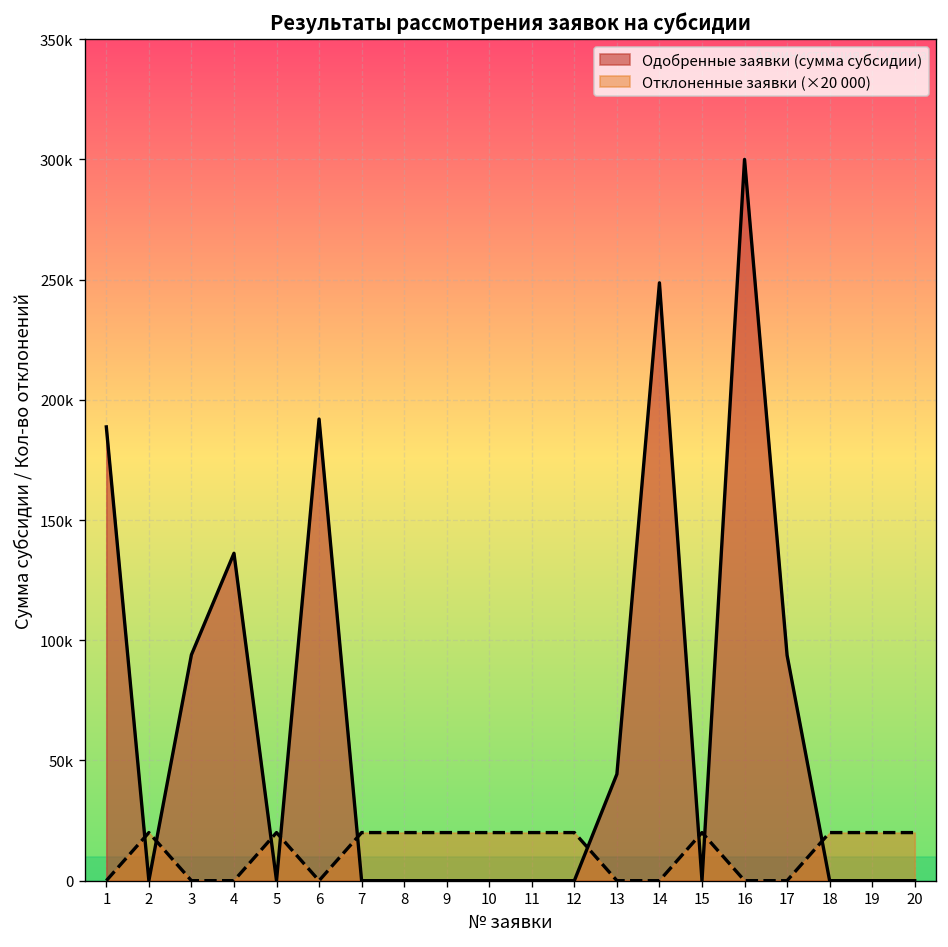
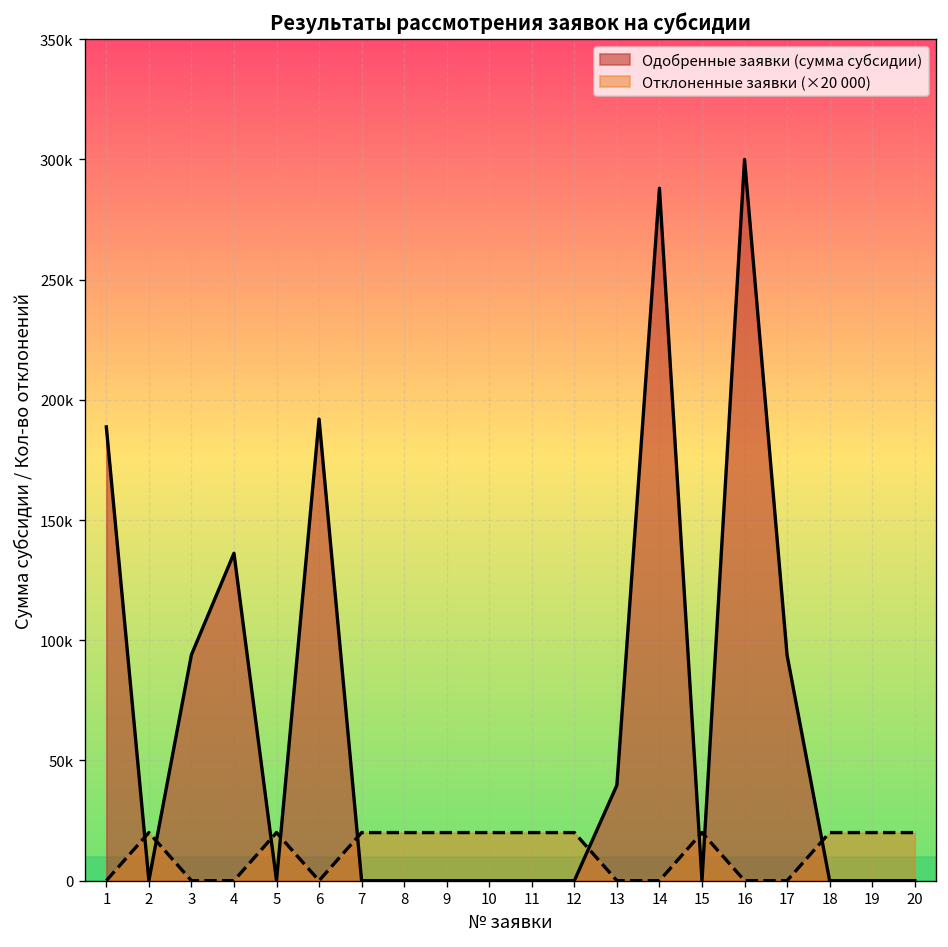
  {
    "Одобренные заявки (сумма субсидии)": {
      "1": 189000,
      "3": 94000,
      "4": 136000,
      "6": 192000,
-     "13": 44000,
-     "14": 249000,
+     "13": 40000,
+     "14": 288000,
      "16": 300000,
      "17": 94000
    },
    "Отклоненные заявки (×20 000)": {
      "2": 20000,
      "5": 20000,
      "7": 20000,
      "8": 20000,
      "9": 20000,
      "10": 20000,
      "11": 20000,
      "12": 20000,
      "15": 20000,
      "18": 20000,
      "19": 20000,
      "20": 20000
    }
  }
